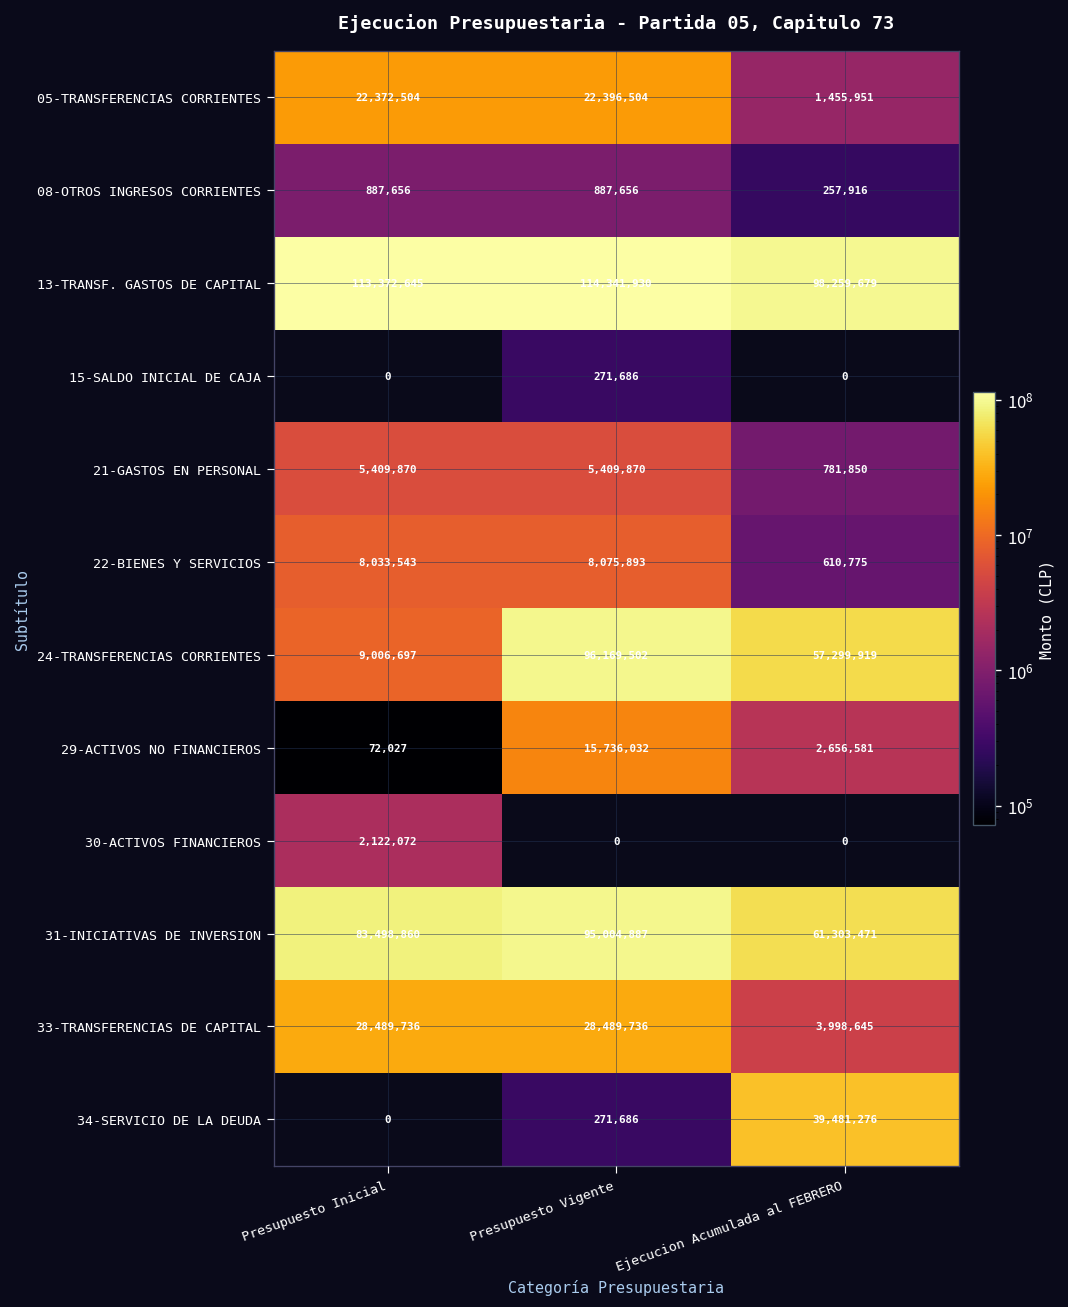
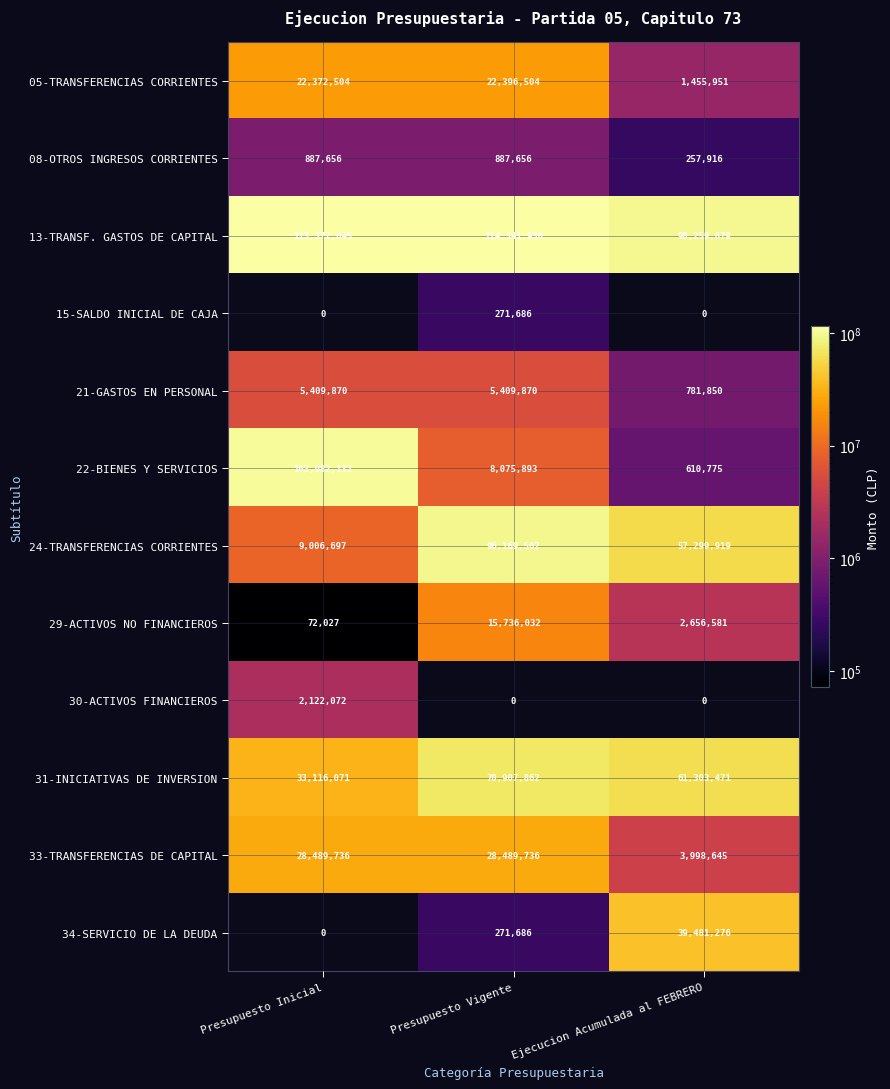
  {
    "05-TRANSFERENCIAS CORRIENTES": {
      "Presupuesto Inicial": "22,372,504",
      "Presupuesto Vigente": "22,396,504",
      "Ejecucion Acumulada al FEBRERO": "1,455,951"
    },
    "08-OTROS INGRESOS CORRIENTES": {
      "Presupuesto Inicial": "887,656",
      "Presupuesto Vigente": "887,656",
      "Ejecucion Acumulada al FEBRERO": "257,916"
    },
    "13-TRANSF. GASTOS DE CAPITAL": {
      "Presupuesto Inicial": "113,372,645",
      "Presupuesto Vigente": "114,341,930",
      "Ejecucion Acumulada al FEBRERO": "98,259,679"
    },
    "15-SALDO INICIAL DE CAJA": {
      "Presupuesto Inicial": "0",
      "Presupuesto Vigente": "271,686",
      "Ejecucion Acumulada al FEBRERO": "0"
    },
    "21-GASTOS EN PERSONAL": {
      "Presupuesto Inicial": "5,409,870",
      "Presupuesto Vigente": "5,409,870",
      "Ejecucion Acumulada al FEBRERO": "781,850"
    },
    "22-BIENES Y SERVICIOS": {
-     "Presupuesto Inicial": "8,033,543",
+     "Presupuesto Inicial": "103,982,132",
      "Presupuesto Vigente": "8,075,893",
      "Ejecucion Acumulada al FEBRERO": "610,775"
    },
    "24-TRANSFERENCIAS CORRIENTES": {
      "Presupuesto Inicial": "9,006,697",
      "Presupuesto Vigente": "96,169,502",
      "Ejecucion Acumulada al FEBRERO": "57,299,919"
    },
    "29-ACTIVOS NO FINANCIEROS": {
      "Presupuesto Inicial": "72,027",
      "Presupuesto Vigente": "15,736,032",
      "Ejecucion Acumulada al FEBRERO": "2,656,581"
    },
    "30-ACTIVOS FINANCIEROS": {
      "Presupuesto Inicial": "2,122,072",
      "Presupuesto Vigente": "0",
      "Ejecucion Acumulada al FEBRERO": "0"
    },
    "31-INICIATIVAS DE INVERSION": {
-     "Presupuesto Inicial": "83,498,860",
-     "Presupuesto Vigente": "95,004,887",
+     "Presupuesto Inicial": "33,116,071",
+     "Presupuesto Vigente": "70,907,862",
      "Ejecucion Acumulada al FEBRERO": "61,303,471"
    },
    "33-TRANSFERENCIAS DE CAPITAL": {
      "Presupuesto Inicial": "28,489,736",
      "Presupuesto Vigente": "28,489,736",
      "Ejecucion Acumulada al FEBRERO": "3,998,645"
    },
    "34-SERVICIO DE LA DEUDA": {
      "Presupuesto Inicial": "0",
      "Presupuesto Vigente": "271,686",
      "Ejecucion Acumulada al FEBRERO": "39,481,276"
    }
  }
